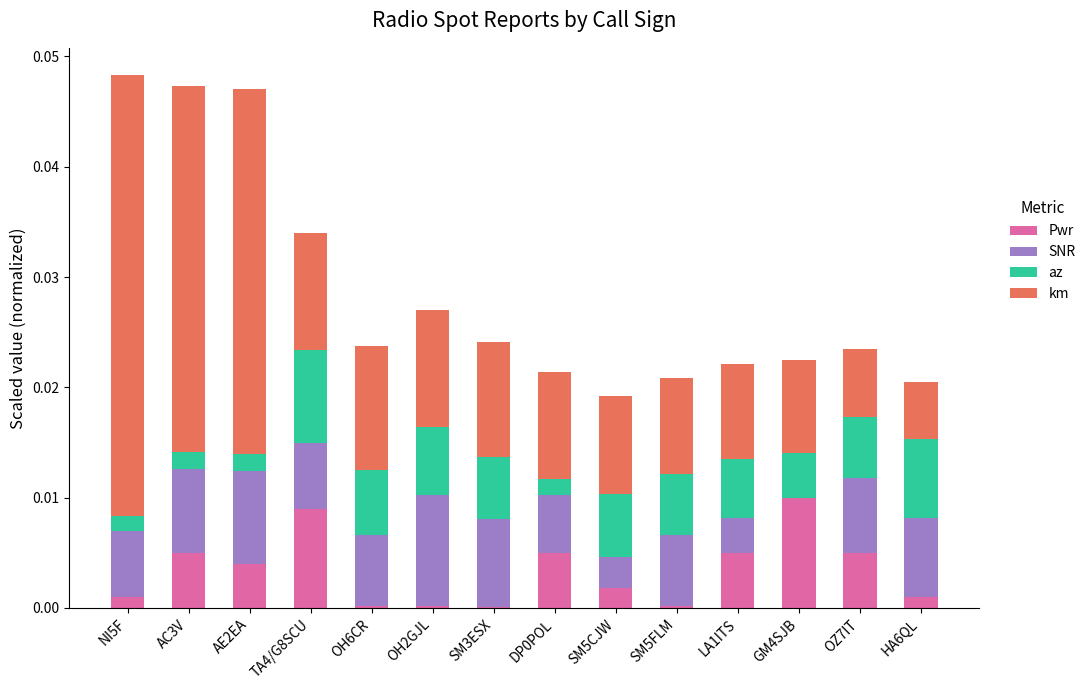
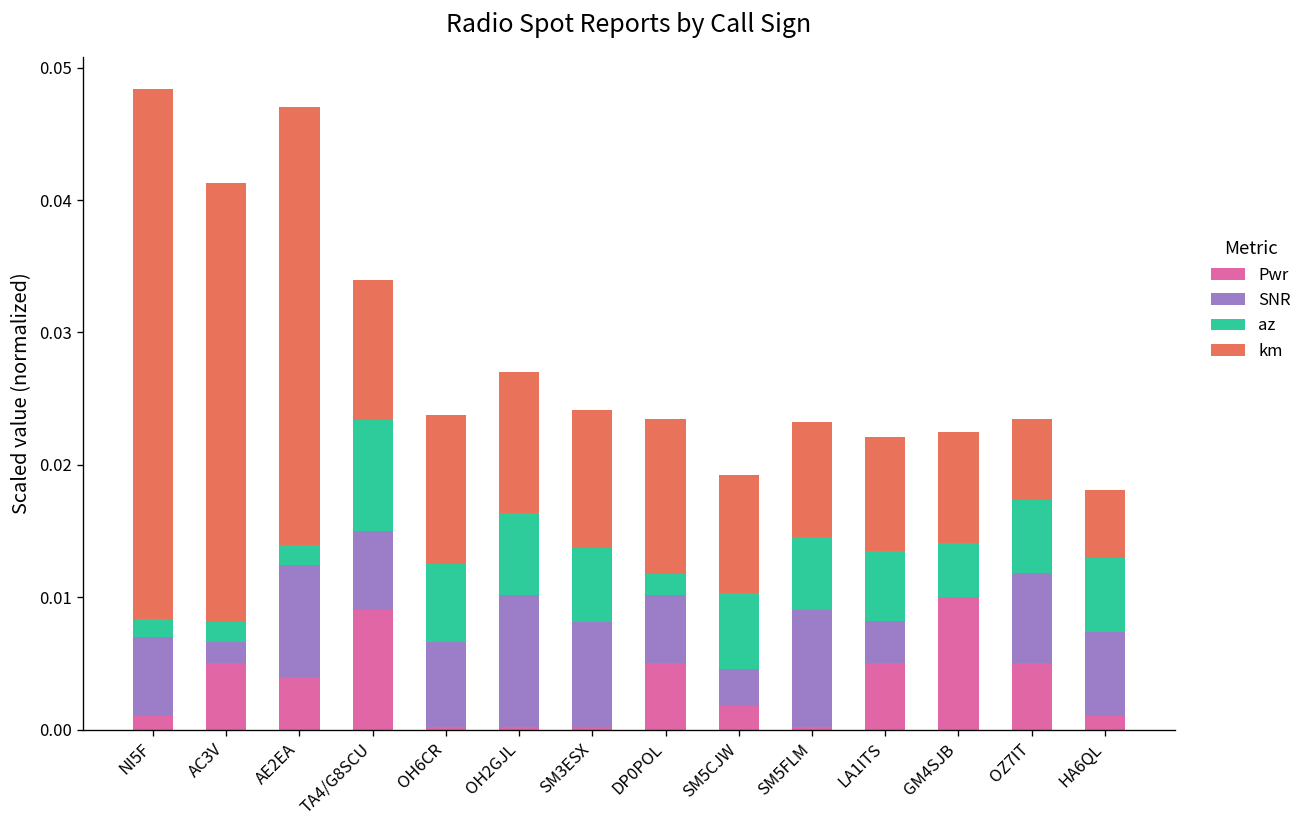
  {
    "Pwr": {
      "NI5F": 0.0010,
      "AC3V": 0.0050,
      "AE2EA": 0.0040,
      "TA4/G8SCU": 0.0090,
      "DP0POL": 0.0050,
      "SM5CJW": 0.0018,
      "LA1ITS": 0.0050,
      "GM4SJB": 0.0100,
      "OZ7IT": 0.0050,
      "HA6QL": 0.0010
    },
    "SNR": {
      "NI5F": 0.0060,
-     "AC3V": 0.0076,
+     "AC3V": 0.0016,
      "AE2EA": 0.0084,
      "TA4/G8SCU": 0.0060,
      "OH6CR": 0.0064,
      "OH2GJL": 0.0100,
      "SM3ESX": 0.0080,
      "DP0POL": 0.0052,
      "SM5CJW": 0.0028,
-     "SM5FLM": 0.0064,
+     "SM5FLM": 0.0088,
      "LA1ITS": 0.0032,
      "GM4SJB": 0.0000,
      "OZ7IT": 0.0068,
-     "HA6QL": 0.0072
+     "HA6QL": 0.0064
    },
    "az": {
      "NI5F": 0.0014,
      "AC3V": 0.0016,
      "AE2EA": 0.0016,
      "TA4/G8SCU": 0.0084,
      "OH6CR": 0.0059,
      "OH2GJL": 0.0062,
      "SM3ESX": 0.0056,
      "DP0POL": 0.0015,
      "SM5CJW": 0.0057,
      "SM5FLM": 0.0056,
      "LA1ITS": 0.0053,
      "GM4SJB": 0.0041,
      "OZ7IT": 0.0055,
-     "HA6QL": 0.0071
+     "HA6QL": 0.0056
    },
    "km": {
      "NI5F": 0.0400,
      "AC3V": 0.0331,
      "AE2EA": 0.0330,
      "TA4/G8SCU": 0.0106,
      "OH6CR": 0.0112,
      "OH2GJL": 0.0106,
      "SM3ESX": 0.0104,
-     "DP0POL": 0.0097,
+     "DP0POL": 0.0117,
      "SM5CJW": 0.0089,
      "SM5FLM": 0.0087,
      "LA1ITS": 0.0086,
      "GM4SJB": 0.0084,
      "OZ7IT": 0.0061,
      "HA6QL": 0.0052
    }
  }
